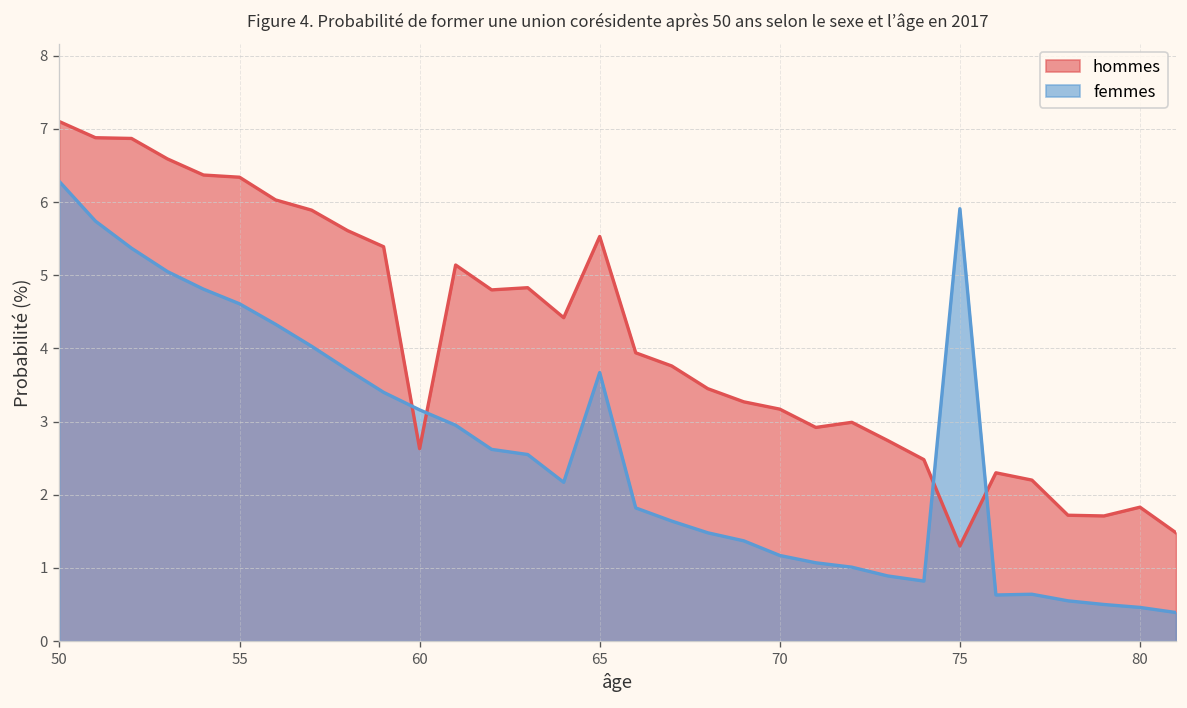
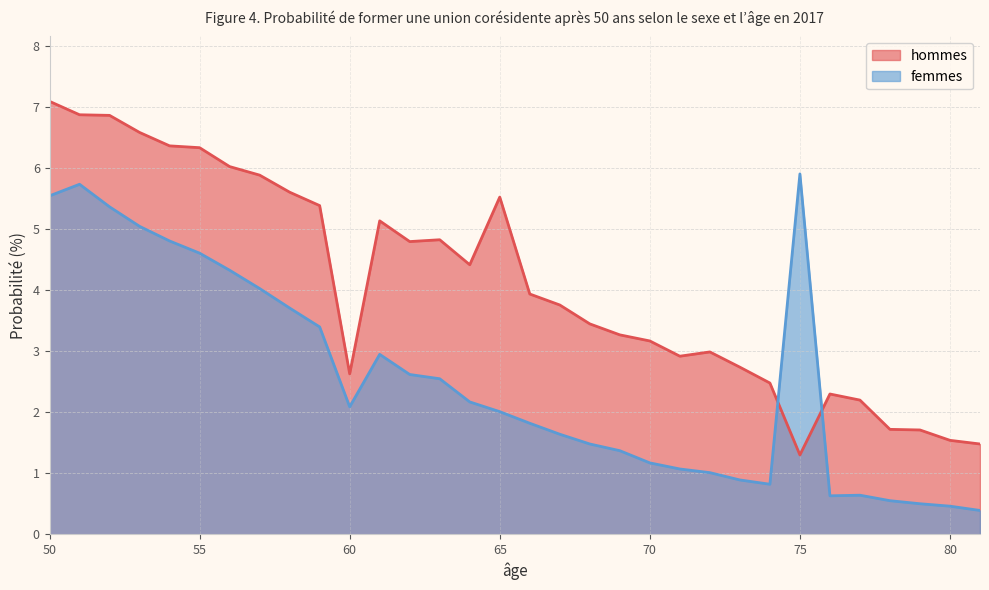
  {
    "hommes": {
      "50": 7.1,
      "55": 6.3,
      "60": 2.6,
      "65": 5.5,
      "70": 3.2,
      "75": 1.3,
-     "80": 1.8
+     "80": 1.5
    },
    "femmes": {
-     "50": 6.3,
+     "50": 5.6,
      "55": 4.6,
-     "60": 3.2,
-     "65": 3.7,
+     "60": 2.1,
+     "65": 2.0,
      "70": 1.2,
      "75": 5.9,
      "80": 0.5
    }
  }
